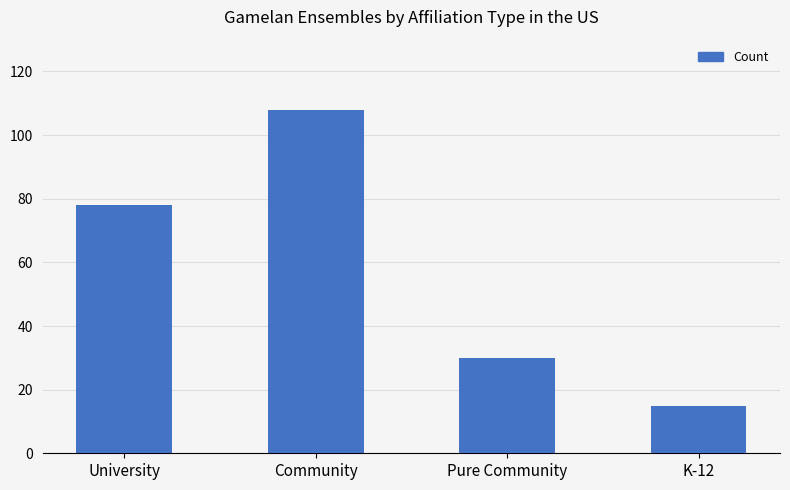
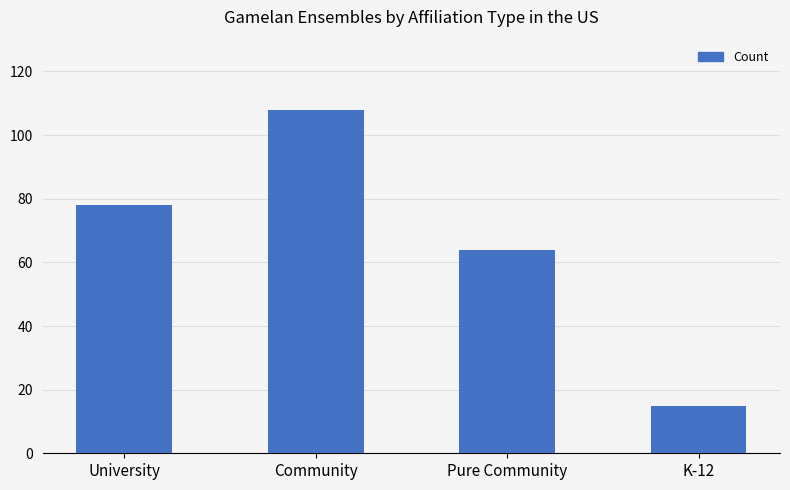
  {
    "University": 78,
    "Community": 108,
-   "Pure Community": 30,
+   "Pure Community": 64,
    "K-12": 15
  }
